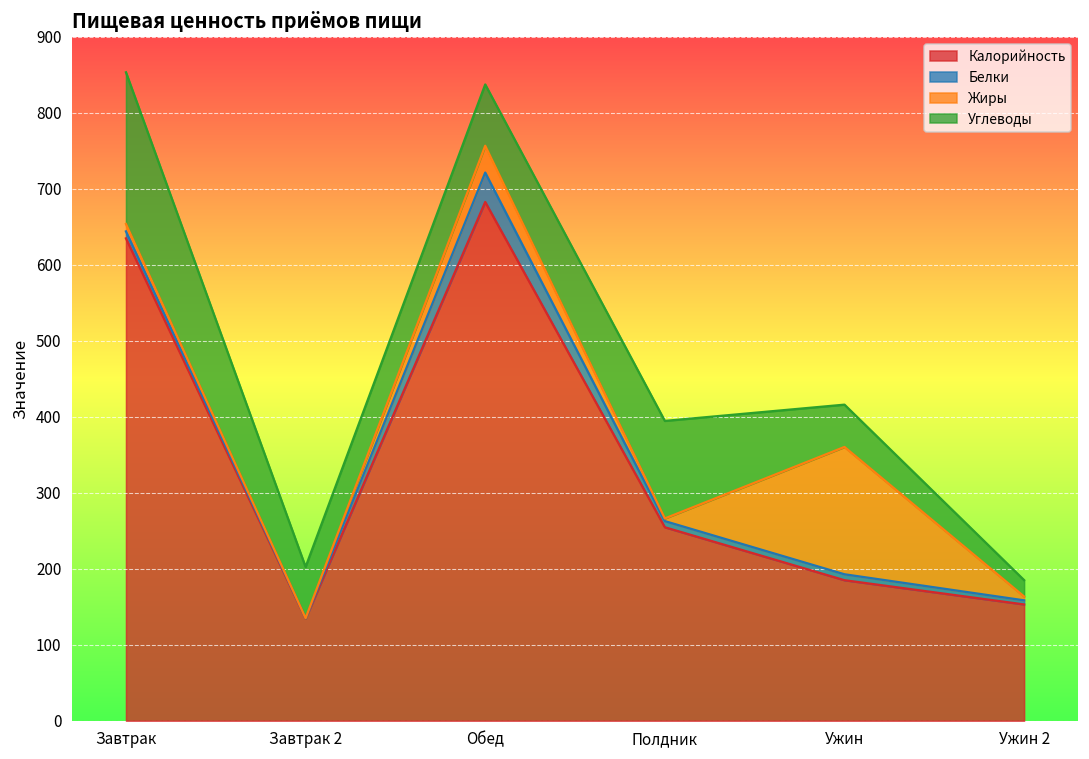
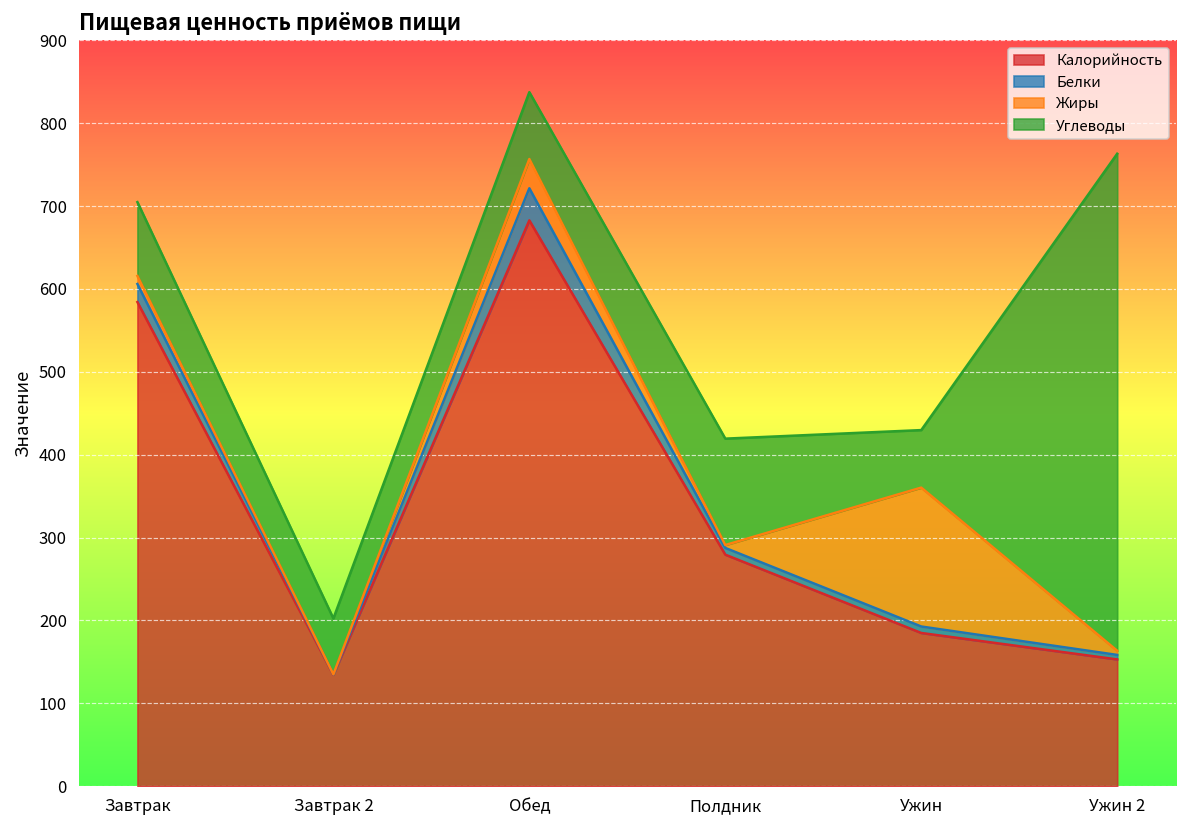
  {
    "Калорийность": {
-     "Завтрак": 630,
+     "Завтрак": 580,
      "Обед": 680,
-     "Полдник": 250,
+     "Полдник": 280,
      "Ужин": 180,
      "Ужин 2": 150
    },
    "Белки": {
-     "Завтрак": 10,
+     "Завтрак": 20,
      "Обед": 40,
      "Ужин": 10,
      "Ужин 2": 10
    },
    "Жиры": {
      "Завтрак": 10,
      "Обед": 40,
      "Ужин": 170,
      "Ужин 2": 10
    },
    "Углеводы": {
-     "Завтрак": 200,
+     "Завтрак": 90,
      "Завтрак 2": 70,
      "Обед": 80,
      "Полдник": 130,
-     "Ужин": 60,
-     "Ужин 2": 20
+     "Ужин": 70,
+     "Ужин 2": 600
    }
  }
